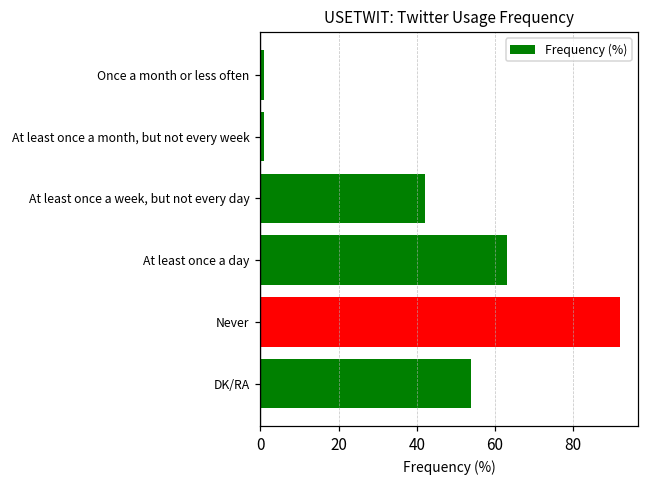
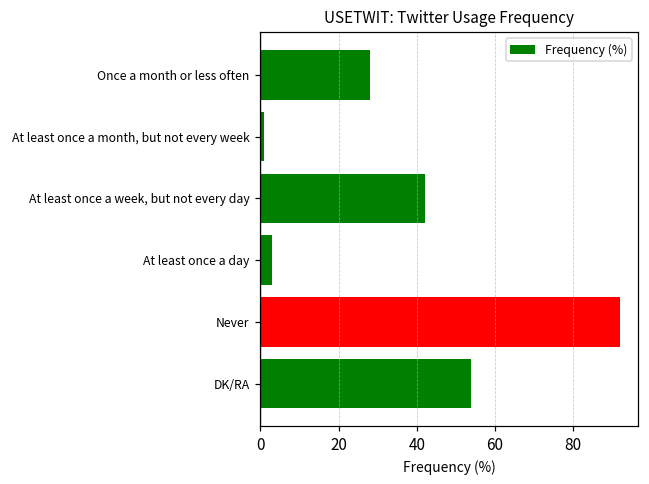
  {
-   "Once a month or less often": 1,
+   "Once a month or less often": 28,
    "At least once a month, but not every week": 1,
    "At least once a week, but not every day": 42,
-   "At least once a day": 63,
+   "At least once a day": 3,
    "Never": 92,
    "DK/RA": 54
  }
